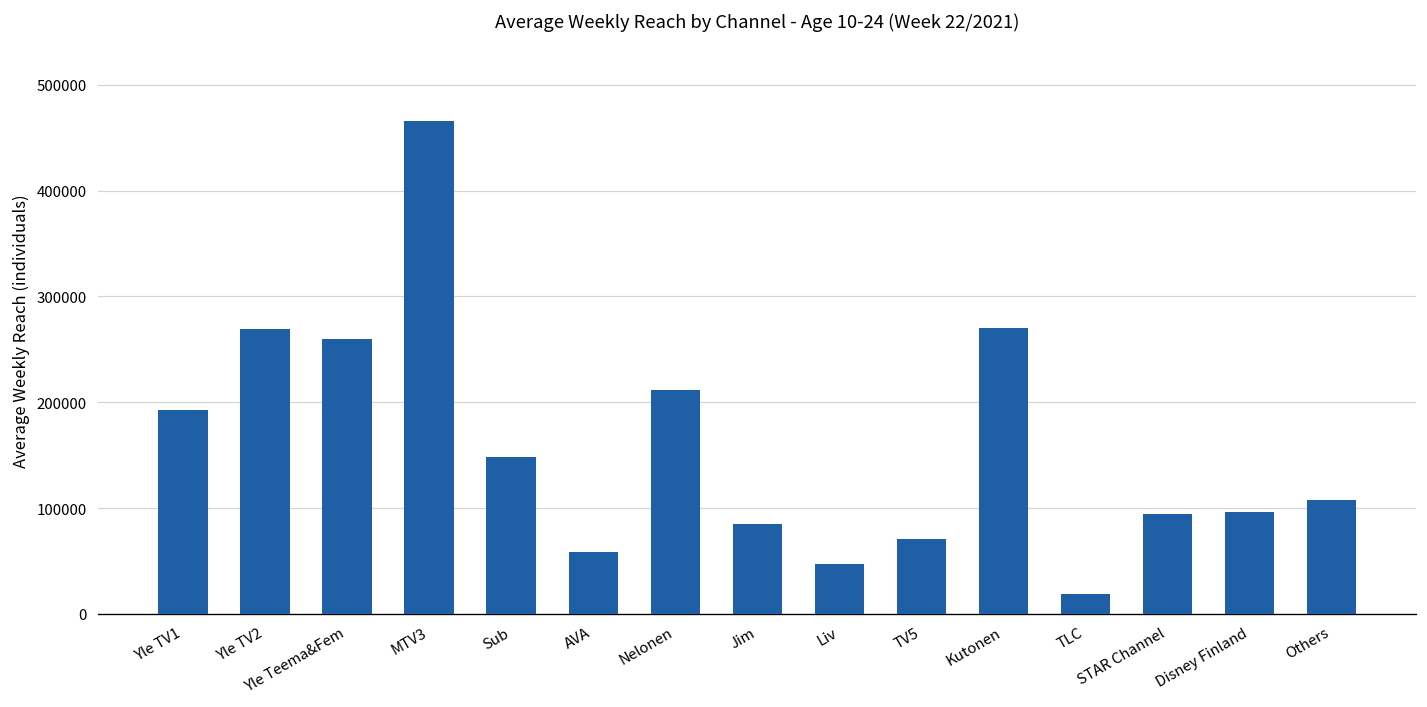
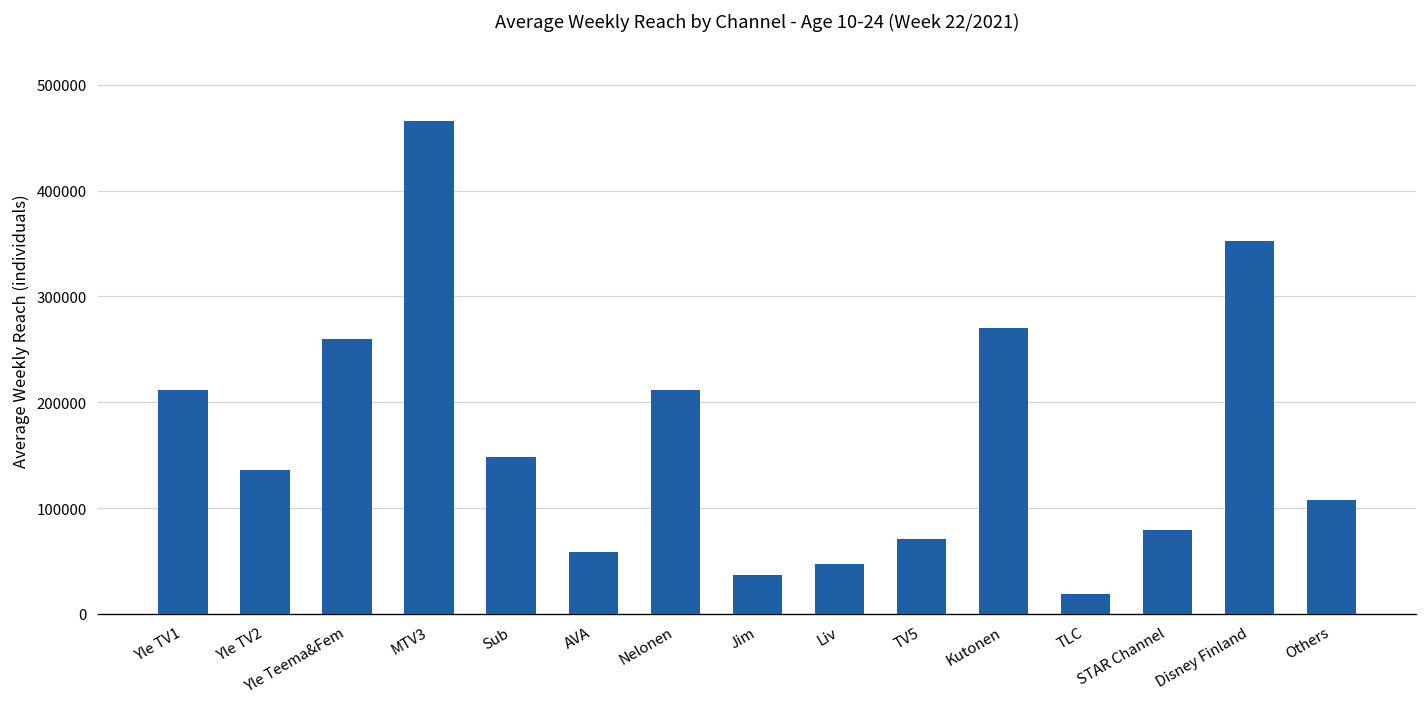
  {
-   "Yle TV1": 190000,
-   "Yle TV2": 270000,
+   "Yle TV1": 210000,
+   "Yle TV2": 140000,
    "Yle Teema&Fem": 260000,
    "MTV3": 470000,
    "Sub": 150000,
    "AVA": 60000,
    "Nelonen": 210000,
-   "Jim": 90000,
+   "Jim": 40000,
    "Liv": 50000,
    "TV5": 70000,
    "Kutonen": 270000,
    "TLC": 20000,
-   "STAR Channel": 90000,
-   "Disney Finland": 100000,
+   "STAR Channel": 80000,
+   "Disney Finland": 350000,
    "Others": 110000
  }
